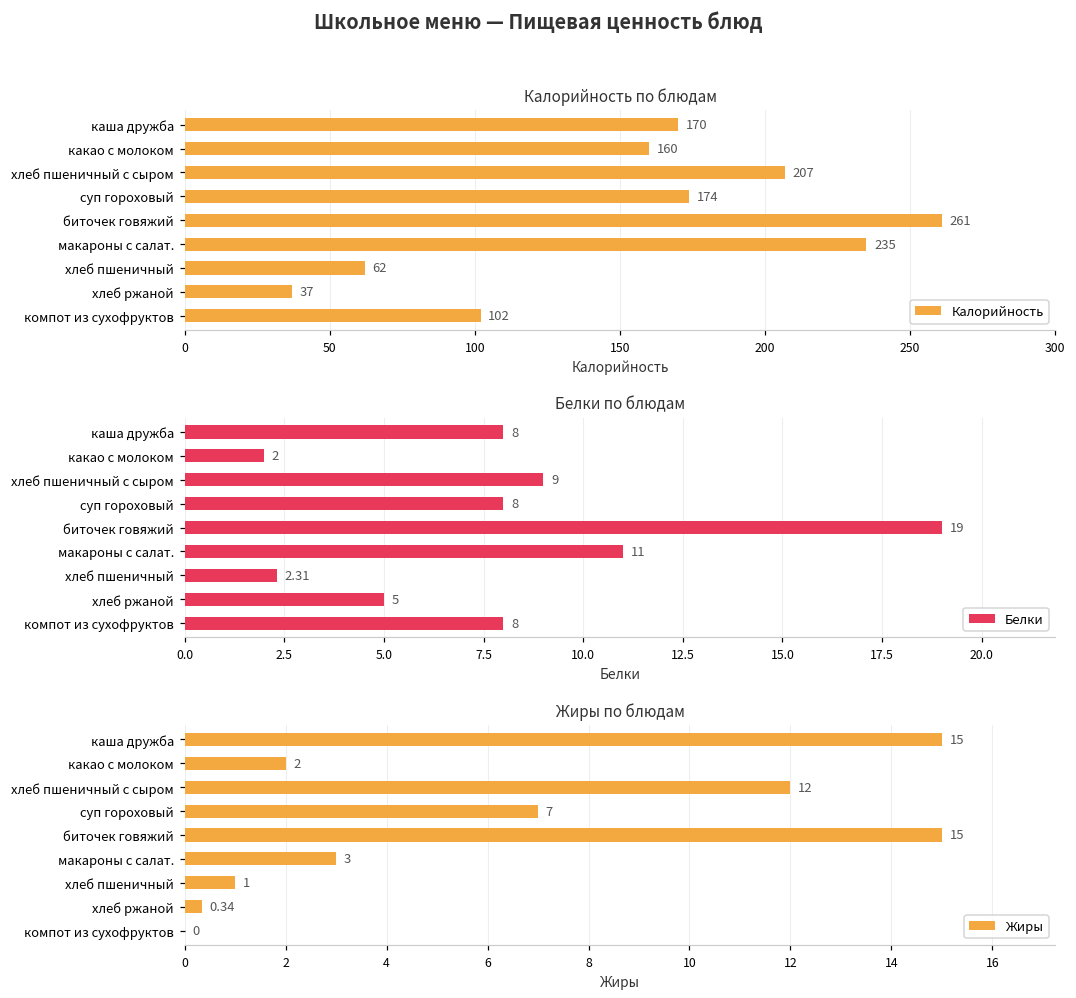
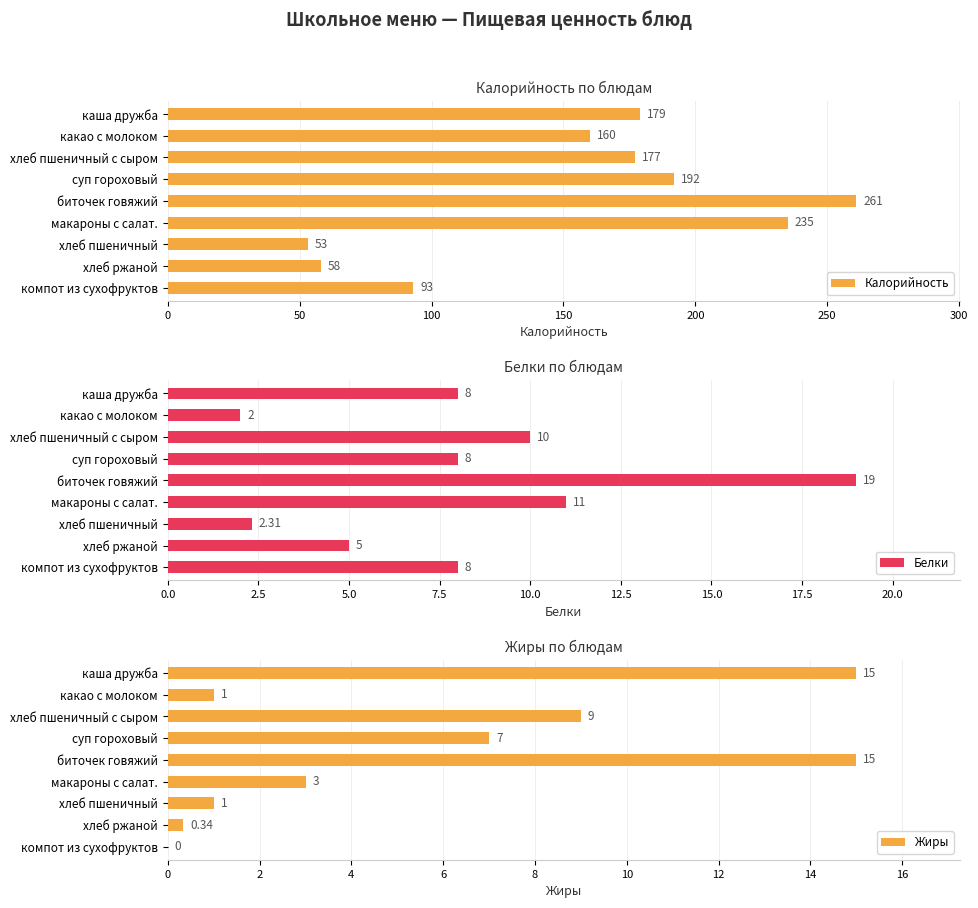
  {
    "Калорийность по блюдам": {
-     "каша дружба": 170,
+     "каша дружба": 179,
      "какао с молоком": 160,
-     "хлеб пшеничный с сыром": 207,
-     "суп гороховый": 174,
+     "хлеб пшеничный с сыром": 177,
+     "суп гороховый": 192,
      "биточек говяжий": 261,
      "макароны с салат.": 235,
-     "хлеб пшеничный": 62,
-     "хлеб ржаной": 37,
-     "компот из сухофруктов": 102
+     "хлеб пшеничный": 53,
+     "хлеб ржаной": 58,
+     "компот из сухофруктов": 93
    },
    "Белки по блюдам": {
      "каша дружба": 8,
      "какао с молоком": 2,
-     "хлеб пшеничный с сыром": 9,
+     "хлеб пшеничный с сыром": 10,
      "суп гороховый": 8,
      "биточек говяжий": 19,
      "макароны с салат.": 11,
      "хлеб пшеничный": 2.31,
      "хлеб ржаной": 5,
      "компот из сухофруктов": 8
    },
    "Жиры по блюдам": {
      "каша дружба": 15,
-     "какао с молоком": 2,
-     "хлеб пшеничный с сыром": 12,
+     "какао с молоком": 1,
+     "хлеб пшеничный с сыром": 9,
      "суп гороховый": 7,
      "биточек говяжий": 15,
      "макароны с салат.": 3,
      "хлеб пшеничный": 1,
      "хлеб ржаной": 0.34,
      "компот из сухофруктов": 0
    }
  }
